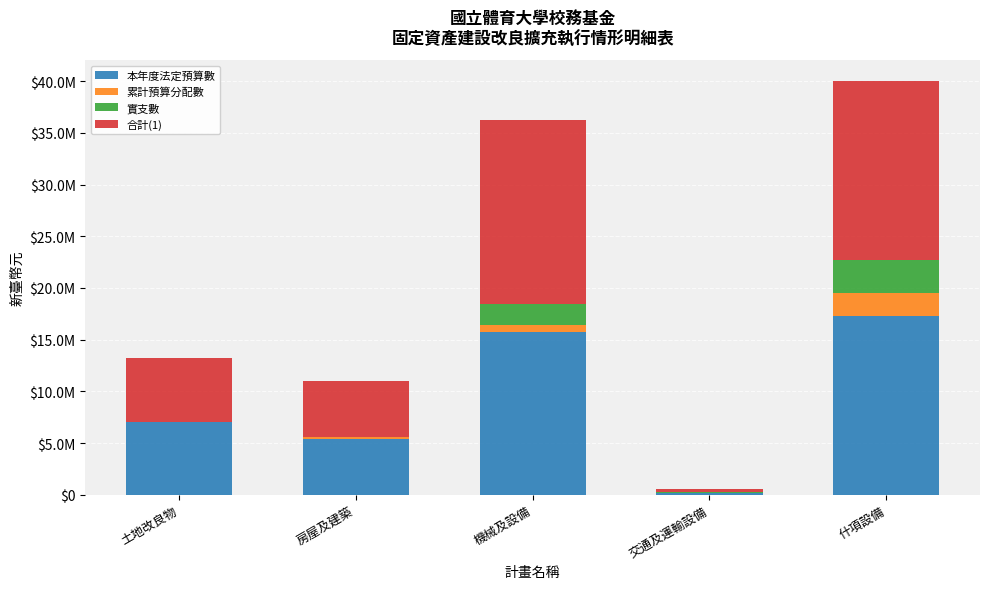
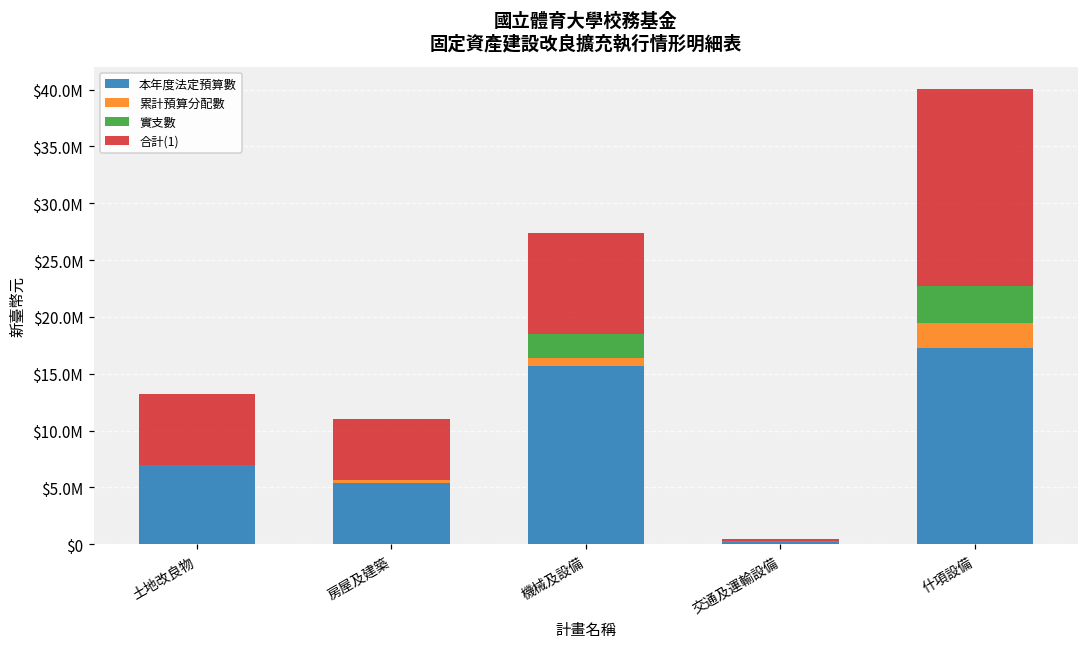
  {
    "本年度法定預算數": {
      "土地改良物": "$7000000",
      "房屋及建築": "$5400000",
      "機械及設備": "$15700000",
      "什項設備": "$17300000"
    },
    "累計預算分配數": {
      "土地改良物": "$0",
      "機械及設備": "$700000",
      "交通及運輸設備": "$0",
      "什項設備": "$2200000"
    },
    "實支數": {
      "土地改良物": "$0",
      "房屋及建築": "$0",
      "機械及設備": "$2000000",
      "什項設備": "$3200000"
    },
    "合計(1)": {
      "土地改良物": "$6200000",
      "房屋及建築": "$5400000",
-     "機械及設備": "$17800000",
+     "機械及設備": "$8900000",
      "什項設備": "$17300000"
    }
  }
